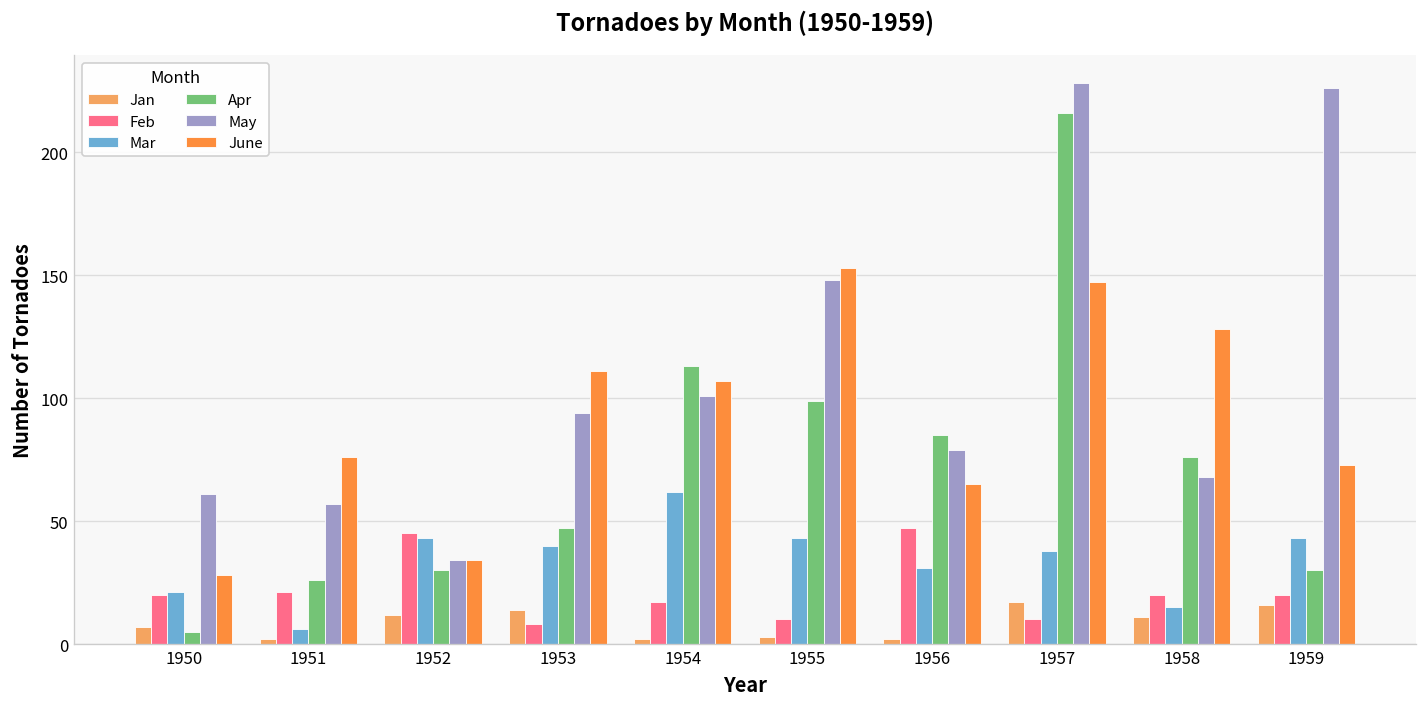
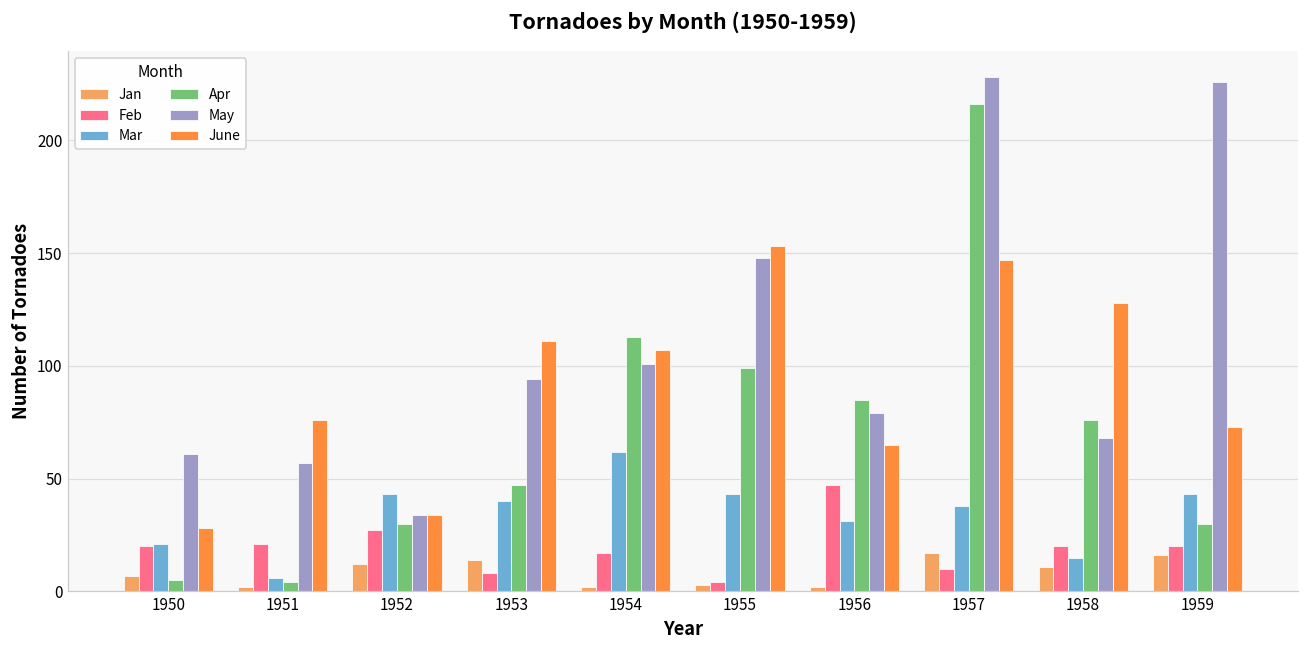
  {
    "Feb": {
      "1950": 20,
      "1951": 21,
-     "1952": 45,
+     "1952": 27,
      "1953": 8,
      "1954": 17,
-     "1955": 10,
+     "1955": 4,
      "1956": 47,
      "1957": 10,
      "1958": 20,
      "1959": 20
    },
    "Apr": {
      "1950": 5,
-     "1951": 26,
+     "1951": 4,
      "1952": 30,
      "1953": 47,
      "1954": 113,
      "1955": 99,
      "1956": 85,
      "1957": 216,
      "1958": 76,
      "1959": 30
    }
  }
